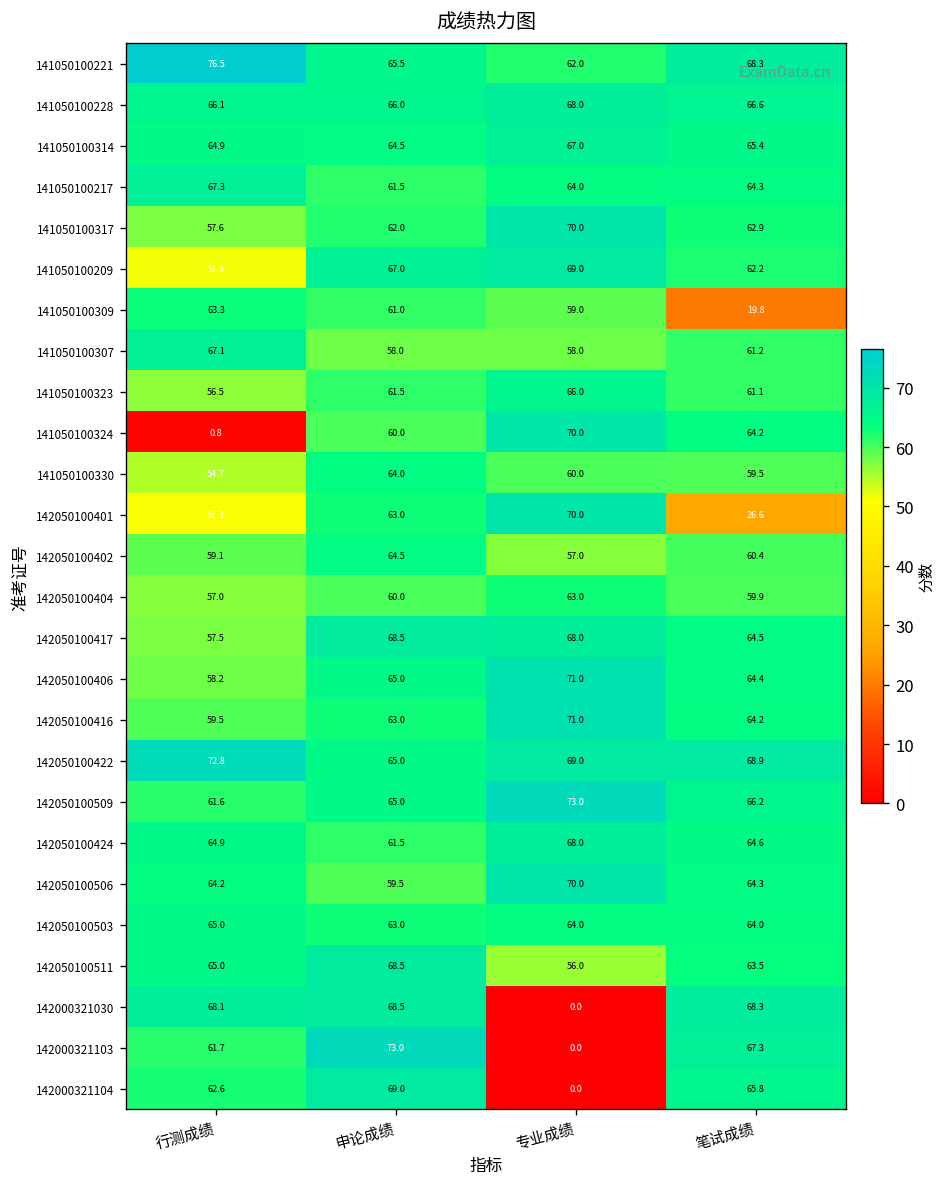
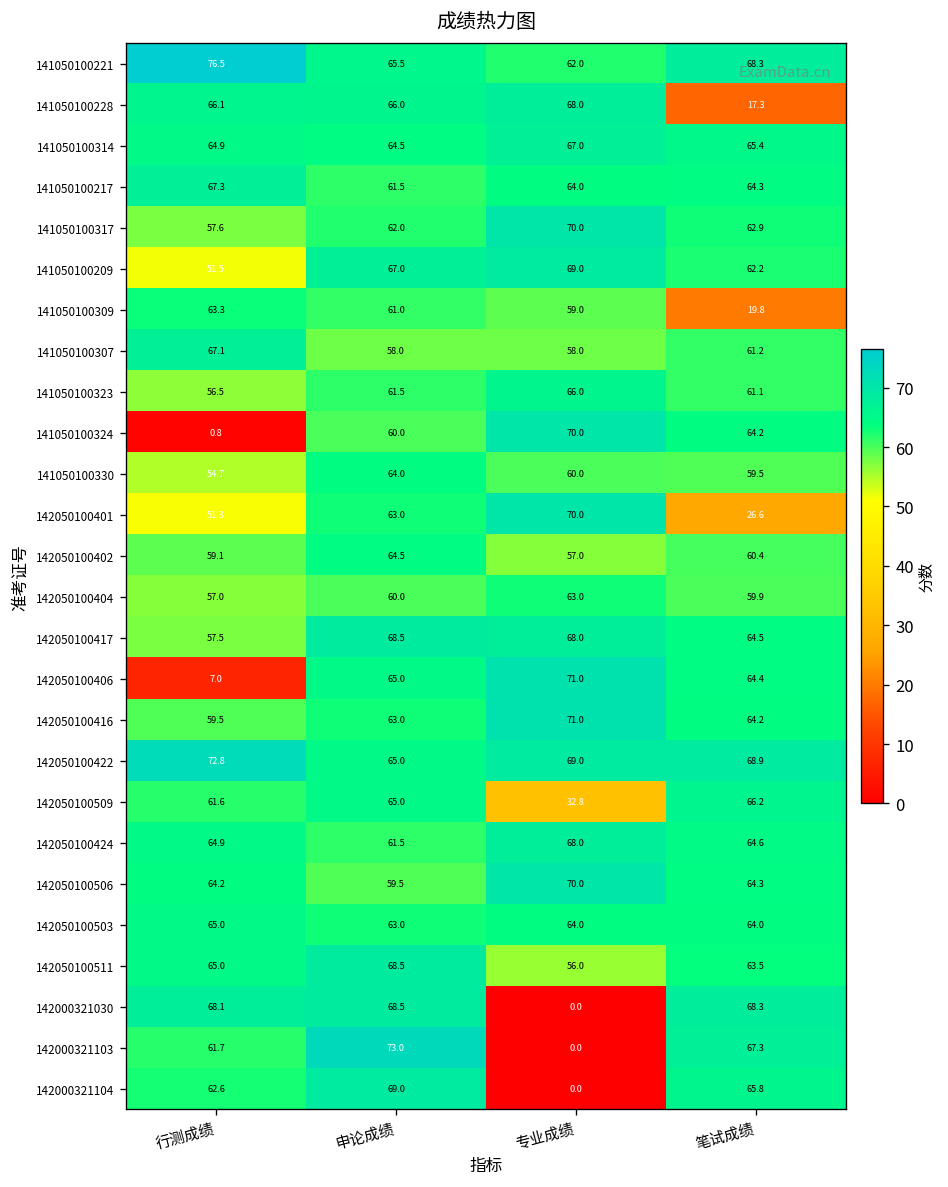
  {
    "141050100221": {
      "行测成绩": 76.5,
      "申论成绩": 65.5,
      "专业成绩": 62.0
    },
    "141050100228": {
      "行测成绩": 66.1,
      "申论成绩": 66.0,
      "专业成绩": 68.0,
-     "笔试成绩": 66.6
+     "笔试成绩": 17.3
    },
    "141050100314": {
      "行测成绩": 64.9,
      "申论成绩": 64.5,
      "专业成绩": 67.0,
      "笔试成绩": 65.4
    },
    "141050100217": {
      "行测成绩": 67.3,
      "申论成绩": 61.5,
      "专业成绩": 64.0,
      "笔试成绩": 64.3
    },
    "141050100317": {
      "行测成绩": 57.6,
      "申论成绩": 62.0,
      "专业成绩": 70.0,
      "笔试成绩": 62.9
    },
    "141050100209": {
      "行测成绩": 51.5,
      "申论成绩": 67.0,
      "专业成绩": 69.0,
      "笔试成绩": 62.2
    },
    "141050100309": {
      "行测成绩": 63.3,
      "申论成绩": 61.0,
      "专业成绩": 59.0,
      "笔试成绩": 19.8
    },
    "141050100307": {
      "行测成绩": 67.1,
      "申论成绩": 58.0,
      "专业成绩": 58.0,
      "笔试成绩": 61.2
    },
    "141050100323": {
      "行测成绩": 56.5,
      "申论成绩": 61.5,
      "专业成绩": 66.0,
      "笔试成绩": 61.1
    },
    "141050100324": {
      "行测成绩": 0.8,
      "申论成绩": 60.0,
      "专业成绩": 70.0,
      "笔试成绩": 64.2
    },
    "141050100330": {
      "行测成绩": 54.7,
      "申论成绩": 64.0,
      "专业成绩": 60.0,
      "笔试成绩": 59.5
    },
    "142050100401": {
      "行测成绩": 51.3,
      "申论成绩": 63.0,
      "专业成绩": 70.0,
      "笔试成绩": 26.6
    },
    "142050100402": {
      "行测成绩": 59.1,
      "申论成绩": 64.5,
      "专业成绩": 57.0,
      "笔试成绩": 60.4
    },
    "142050100404": {
      "行测成绩": 57.0,
      "申论成绩": 60.0,
      "专业成绩": 63.0,
      "笔试成绩": 59.9
    },
    "142050100417": {
      "行测成绩": 57.5,
      "申论成绩": 68.5,
      "专业成绩": 68.0,
      "笔试成绩": 64.5
    },
    "142050100406": {
-     "行测成绩": 58.2,
+     "行测成绩": 7.0,
      "申论成绩": 65.0,
      "专业成绩": 71.0,
      "笔试成绩": 64.4
    },
    "142050100416": {
      "行测成绩": 59.5,
      "申论成绩": 63.0,
      "专业成绩": 71.0,
      "笔试成绩": 64.2
    },
    "142050100422": {
      "行测成绩": 72.8,
      "申论成绩": 65.0,
      "专业成绩": 69.0,
      "笔试成绩": 68.9
    },
    "142050100509": {
      "行测成绩": 61.6,
      "申论成绩": 65.0,
-     "专业成绩": 73.0,
+     "专业成绩": 32.8,
      "笔试成绩": 66.2
    },
    "142050100424": {
      "行测成绩": 64.9,
      "申论成绩": 61.5,
      "专业成绩": 68.0,
      "笔试成绩": 64.6
    },
    "142050100506": {
      "行测成绩": 64.2,
      "申论成绩": 59.5,
      "专业成绩": 70.0,
      "笔试成绩": 64.3
    },
    "142050100503": {
      "行测成绩": 65.0,
      "申论成绩": 63.0,
      "专业成绩": 64.0,
      "笔试成绩": 64.0
    },
    "142050100511": {
      "行测成绩": 65.0,
      "申论成绩": 68.5,
      "专业成绩": 56.0,
      "笔试成绩": 63.5
    },
    "142000321030": {
      "行测成绩": 68.1,
      "申论成绩": 68.5,
      "专业成绩": 0.0,
      "笔试成绩": 68.3
    },
    "142000321103": {
      "行测成绩": 61.7,
      "申论成绩": 73.0,
      "专业成绩": 0.0,
      "笔试成绩": 67.3
    },
    "142000321104": {
      "行测成绩": 62.6,
      "申论成绩": 69.0,
      "专业成绩": 0.0,
      "笔试成绩": 65.8
    }
  }
